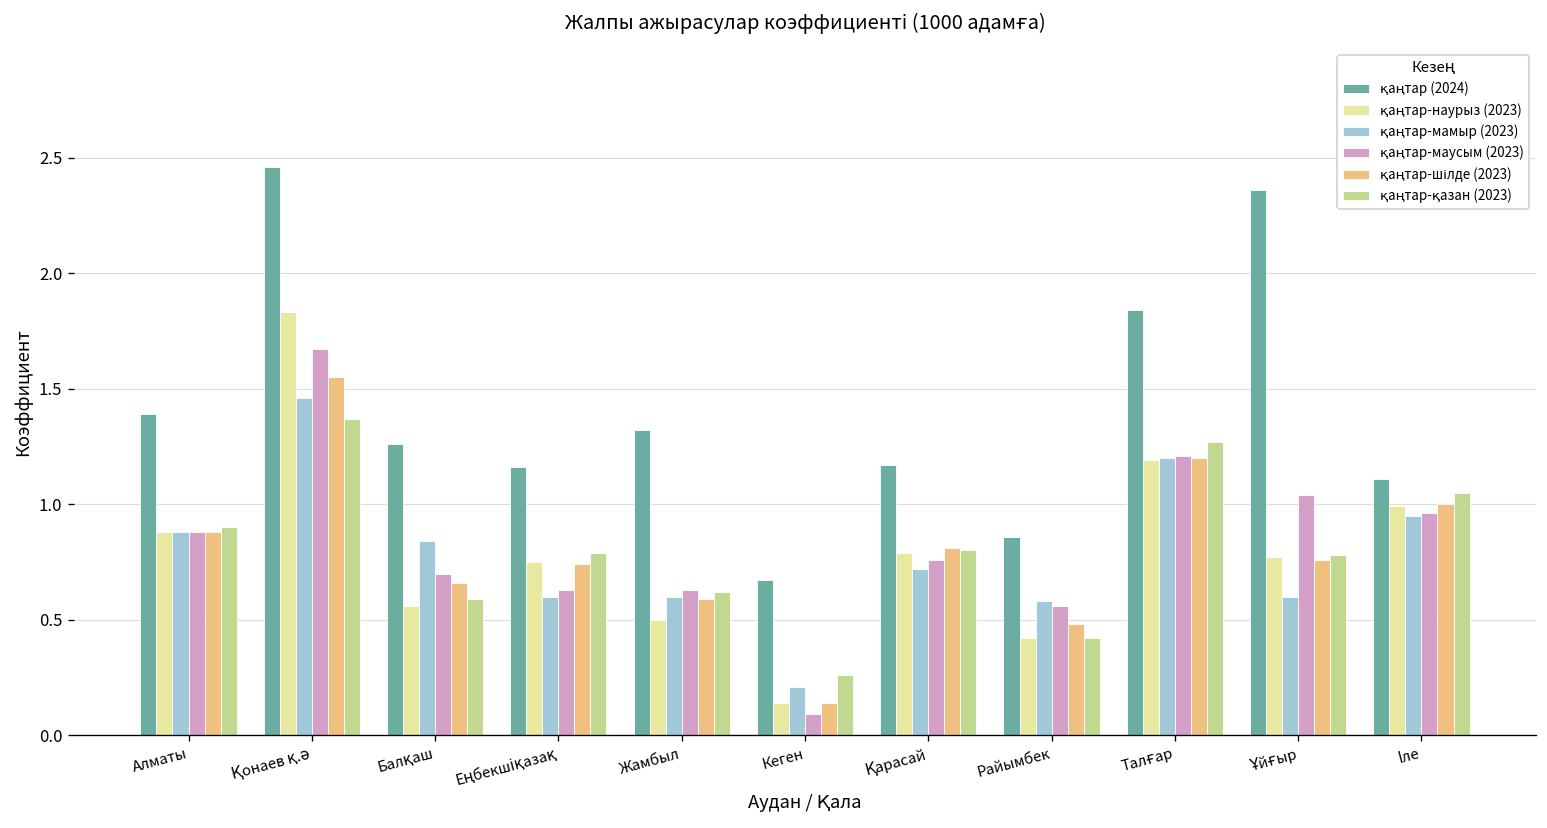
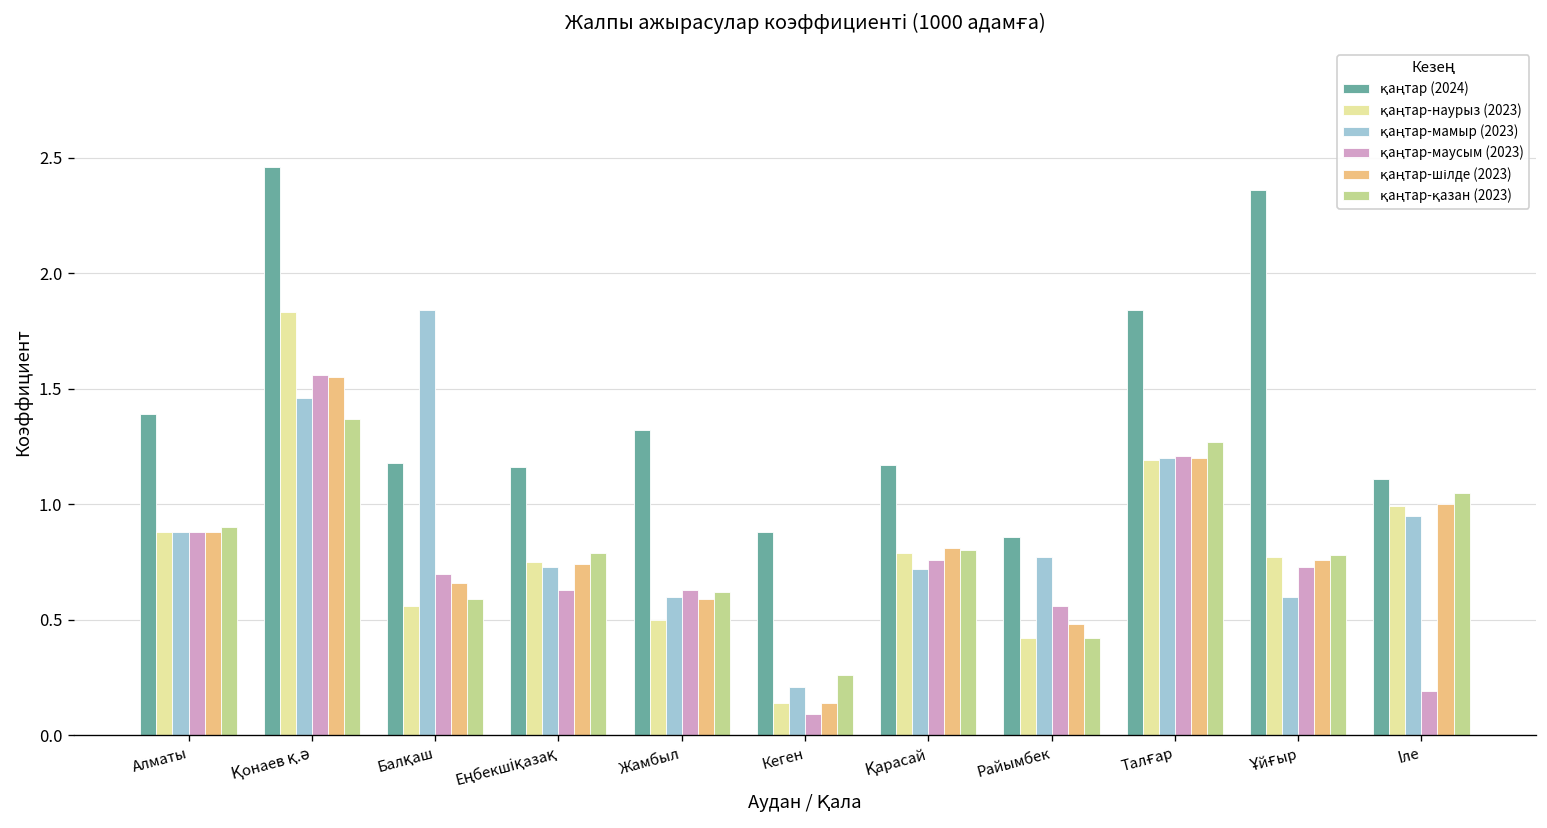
  {
    "қаңтар (2024)": {
      "Алматы": 1.39,
      "Қонаев қ.ә": 2.46,
-     "Балқаш": 1.26,
+     "Балқаш": 1.18,
      "Еңбекшіқазақ": 1.16,
      "Жамбыл": 1.32,
-     "Кеген": 0.67,
+     "Кеген": 0.88,
      "Қарасай": 1.17,
      "Райымбек": 0.86,
      "Талғар": 1.84,
      "Ұйғыр": 2.36,
      "Іле": 1.11
    },
    "қаңтар-мамыр (2023)": {
      "Алматы": 0.88,
      "Қонаев қ.ә": 1.46,
-     "Балқаш": 0.84,
-     "Еңбекшіқазақ": 0.60,
+     "Балқаш": 1.84,
+     "Еңбекшіқазақ": 0.73,
      "Жамбыл": 0.60,
      "Кеген": 0.21,
      "Қарасай": 0.72,
-     "Райымбек": 0.58,
+     "Райымбек": 0.77,
      "Талғар": 1.20,
      "Ұйғыр": 0.60,
      "Іле": 0.95
    },
    "қаңтар-маусым (2023)": {
      "Алматы": 0.88,
-     "Қонаев қ.ә": 1.67,
+     "Қонаев қ.ә": 1.56,
      "Балқаш": 0.70,
      "Еңбекшіқазақ": 0.63,
      "Жамбыл": 0.63,
      "Кеген": 0.09,
      "Қарасай": 0.76,
      "Райымбек": 0.56,
      "Талғар": 1.21,
-     "Ұйғыр": 1.04,
-     "Іле": 0.96
+     "Ұйғыр": 0.73,
+     "Іле": 0.19
    }
  }
